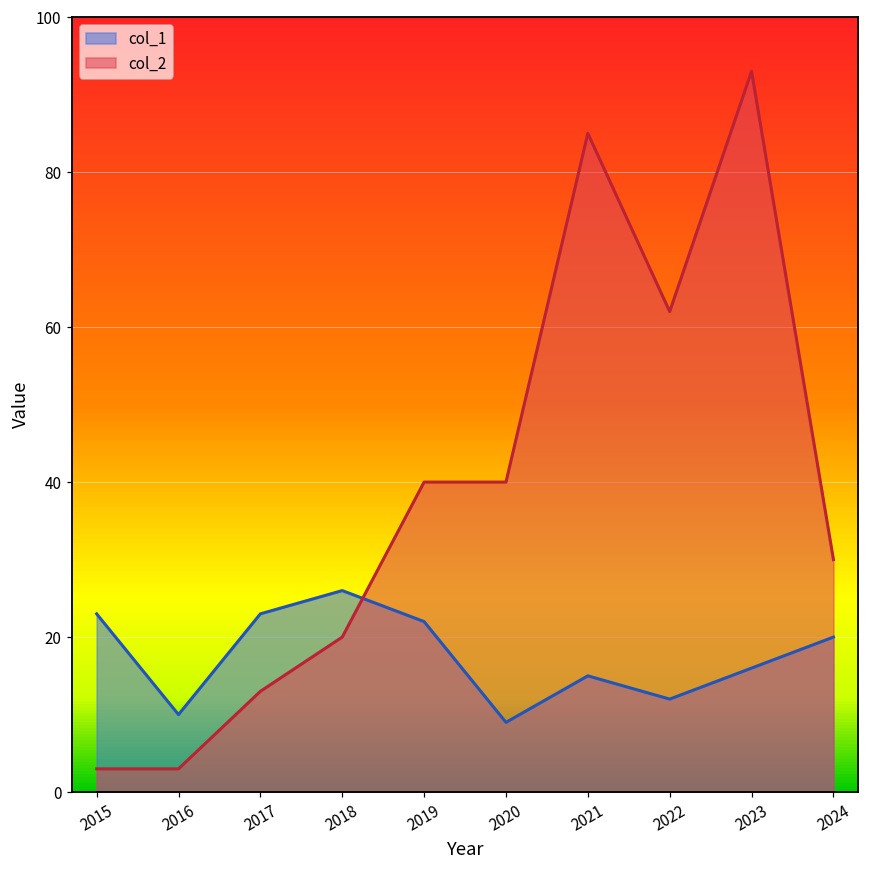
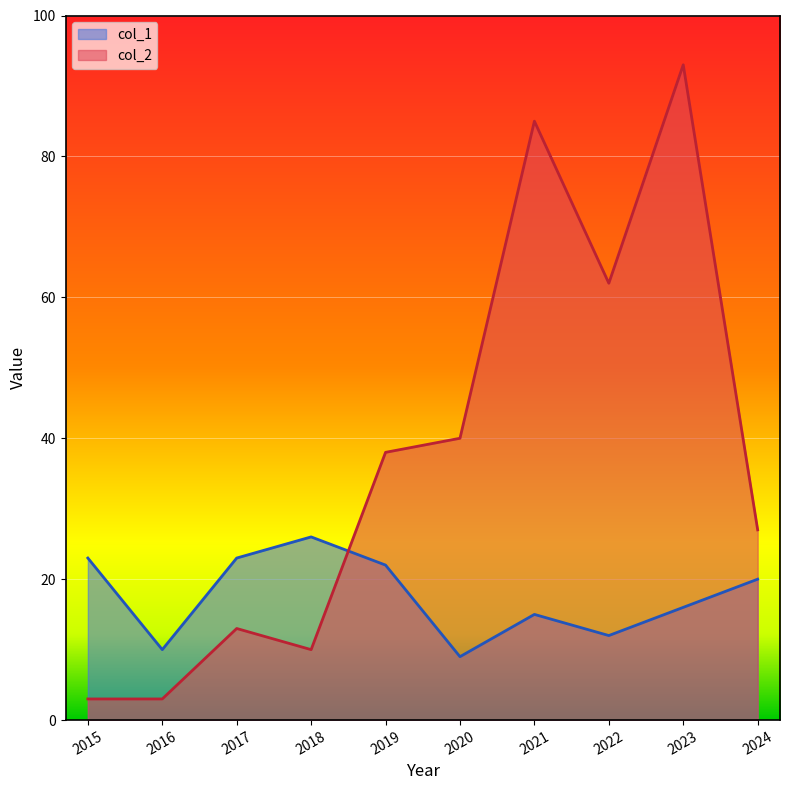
  {
    "col_1": {
      "2015": 23,
      "2016": 10,
      "2017": 23,
      "2018": 26,
      "2019": 22,
      "2020": 9,
      "2021": 15,
      "2022": 12,
      "2023": 16,
      "2024": 20
    },
    "col_2": {
      "2015": 3,
      "2016": 3,
      "2017": 13,
-     "2018": 20,
-     "2019": 40,
+     "2018": 10,
+     "2019": 38,
      "2020": 40,
      "2021": 85,
      "2022": 62,
      "2023": 93,
-     "2024": 30
+     "2024": 27
    }
  }
